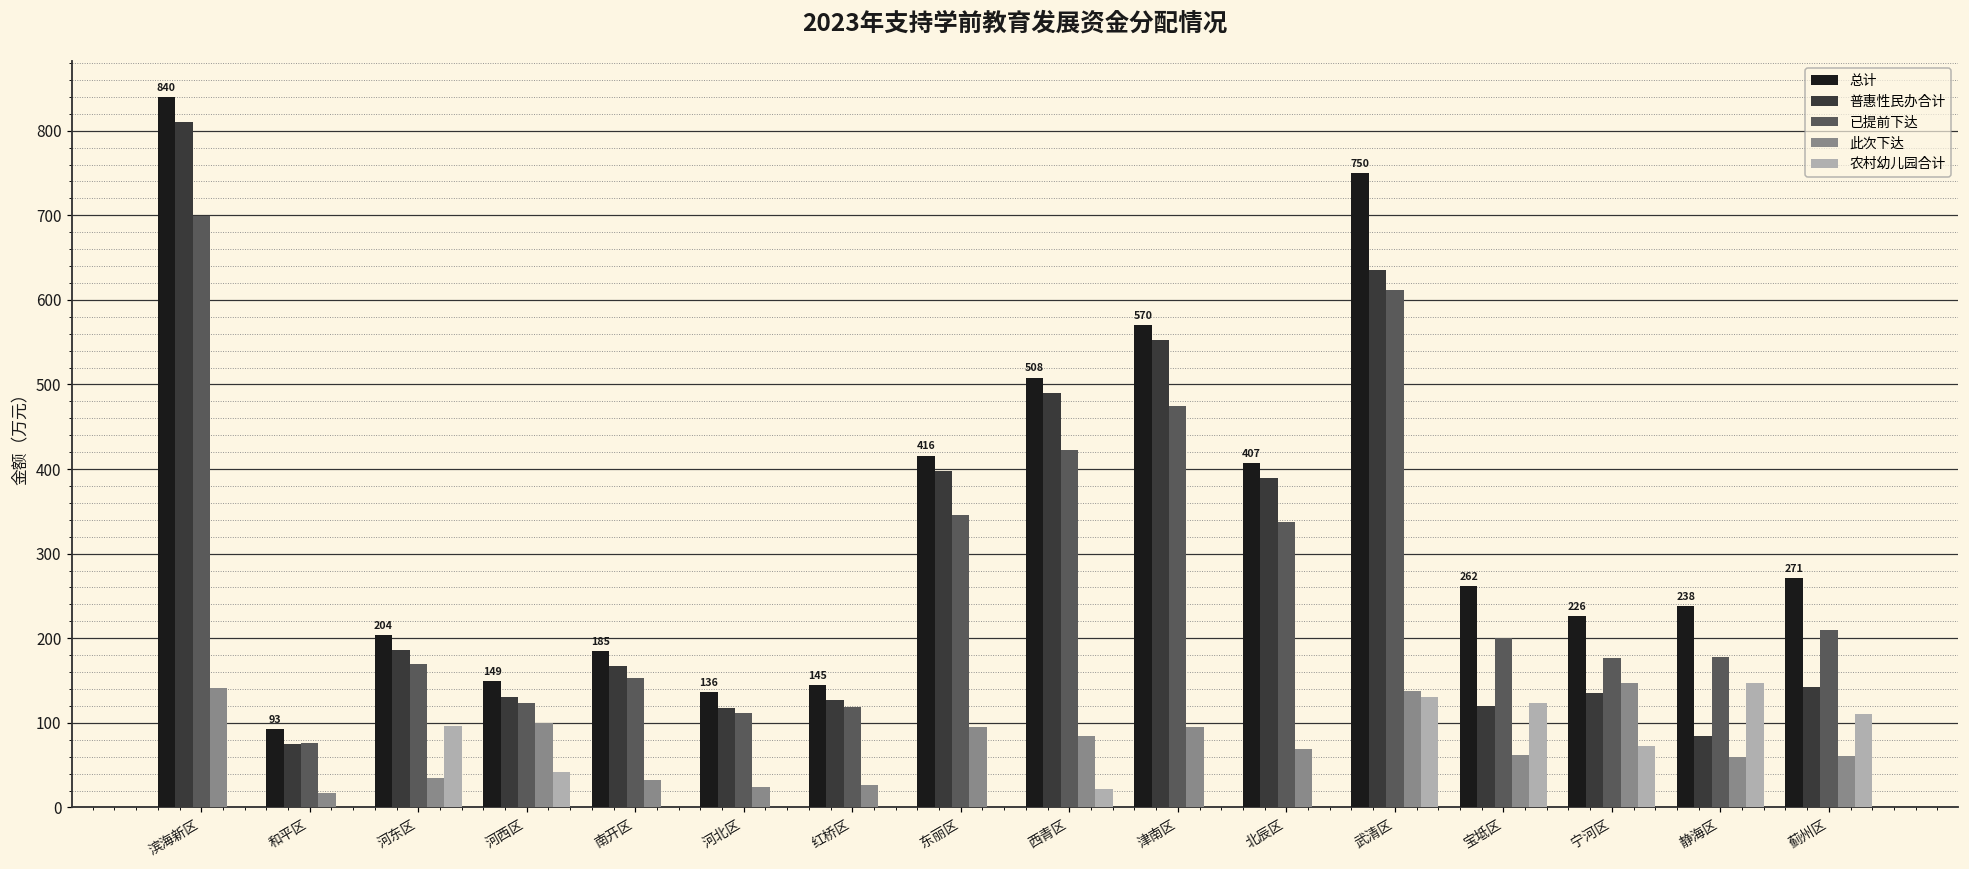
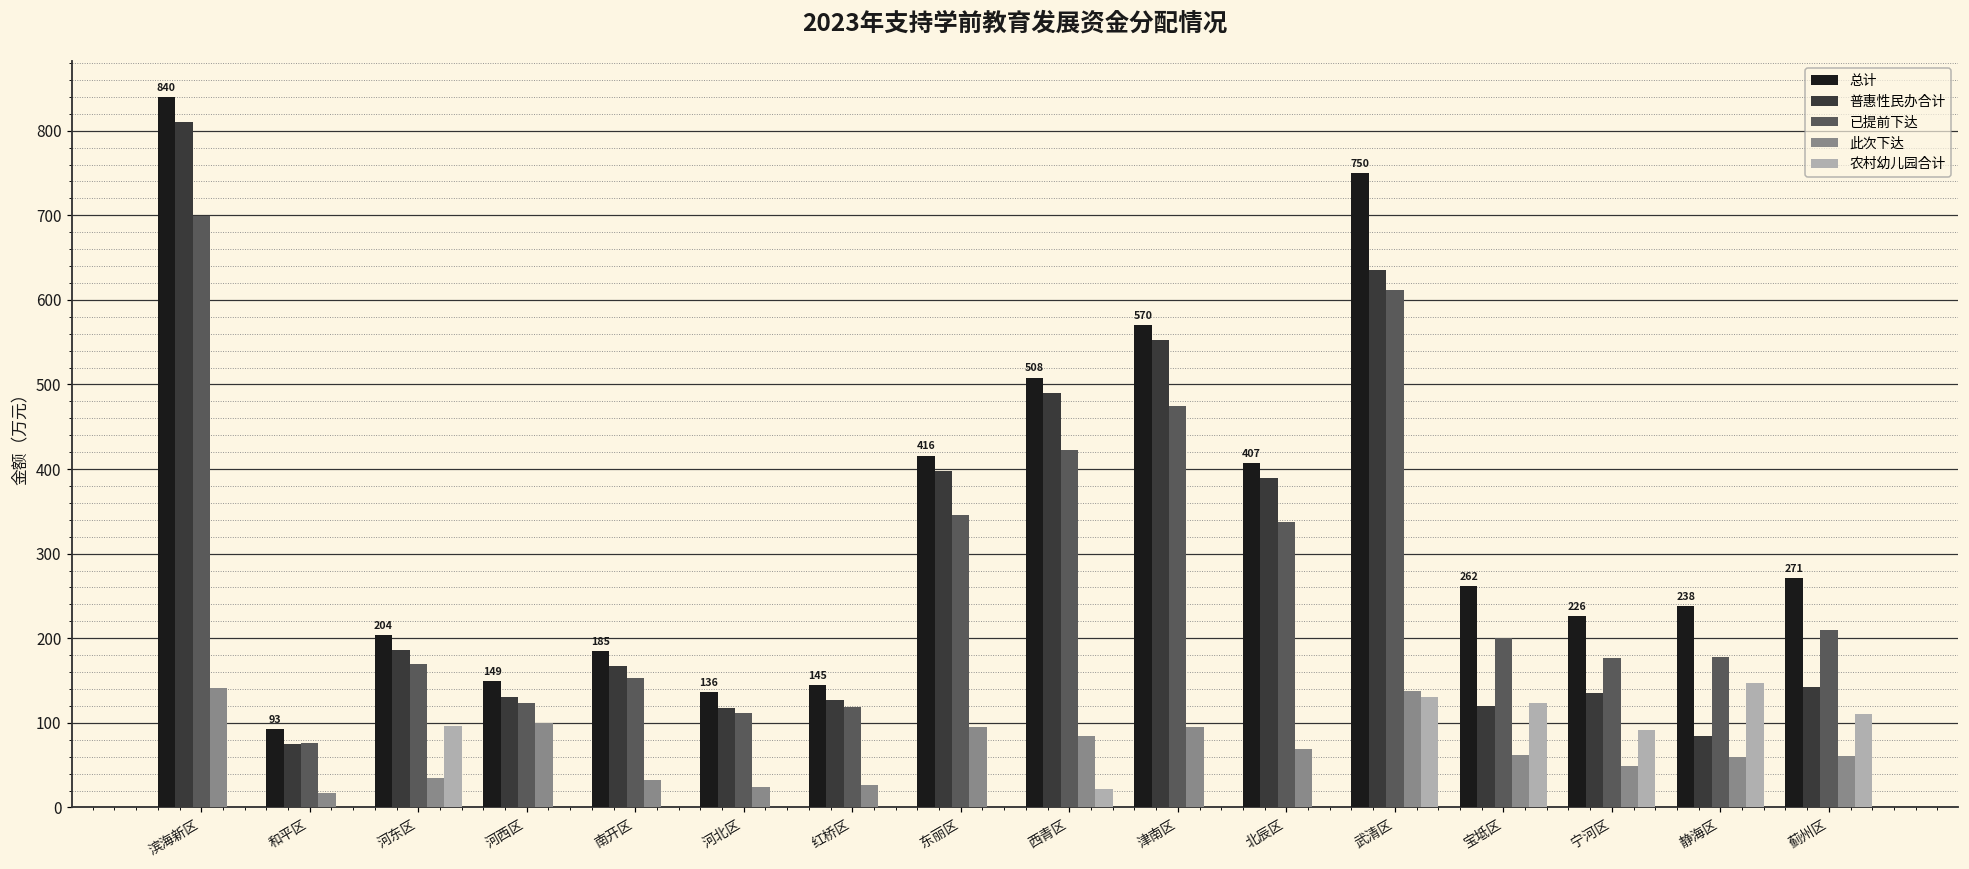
  {
    "此次下达": {
      "滨海新区": 140,
      "和平区": 20,
      "河东区": 40,
      "河西区": 100,
      "南开区": 30,
      "河北区": 20,
      "红桥区": 30,
      "东丽区": 100,
      "西青区": 90,
      "津南区": 100,
      "北辰区": 70,
      "武清区": 140,
      "宝坻区": 60,
-     "宁河区": 150,
+     "宁河区": 50,
      "静海区": 60,
      "蓟州区": 60
    },
    "农村幼儿园合计": {
      "滨海新区": 0,
      "和平区": 0,
      "河东区": 100,
-     "河西区": 40,
+     "河西区": 0,
      "南开区": 0,
      "河北区": 0,
      "红桥区": 0,
      "东丽区": 0,
      "西青区": 20,
      "津南区": 0,
      "北辰区": 0,
      "武清区": 130,
      "宝坻区": 120,
-     "宁河区": 70,
+     "宁河区": 90,
      "静海区": 150,
      "蓟州区": 110
    }
  }
